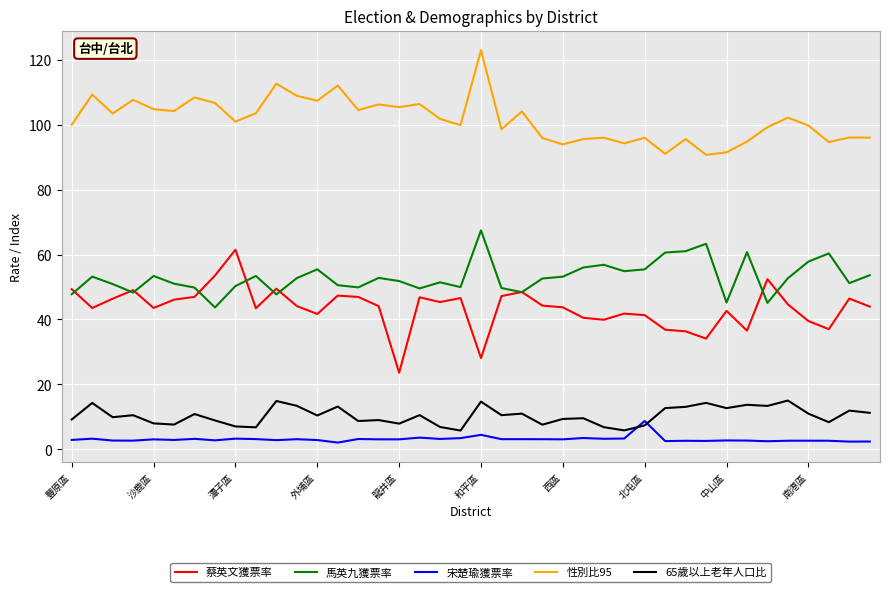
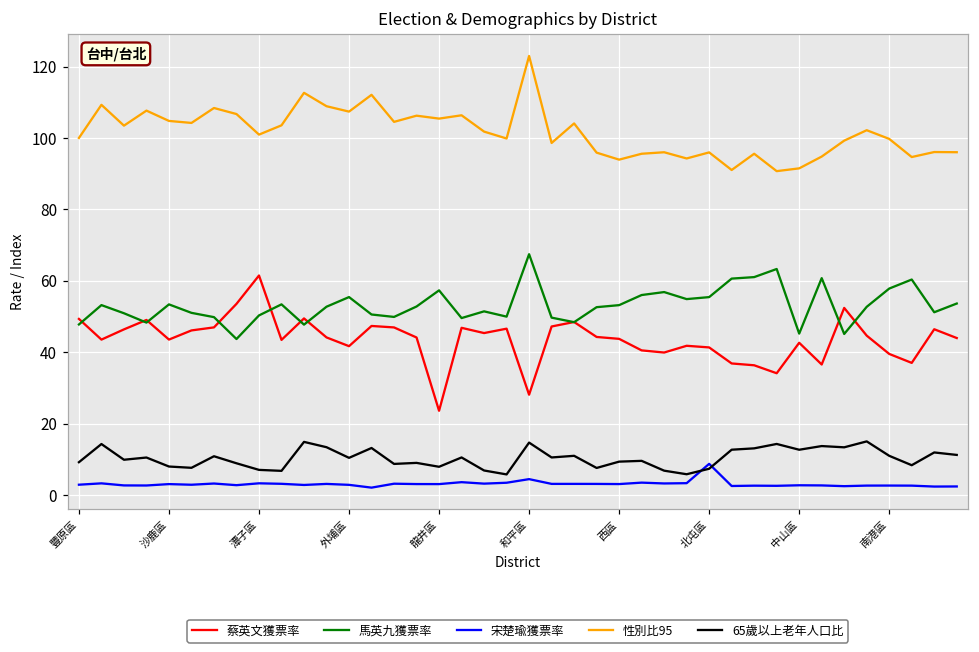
  {
    "蔡英文獲票率": {
      "豐原區": 49,
      "沙鹿區": 44,
      "潭子區": 61,
      "外埔區": 42,
      "龍井區": 24,
      "和平區": 28,
      "西區": 44,
      "北屯區": 41,
      "中山區": 43,
      "南港區": 40
    },
    "馬英九獲票率": {
      "豐原區": 48,
      "沙鹿區": 53,
      "潭子區": 50,
      "外埔區": 55,
-     "龍井區": 52,
+     "龍井區": 57,
      "和平區": 67,
      "西區": 53,
      "北屯區": 55,
      "中山區": 45,
      "南港區": 58
    },
    "宋楚瑜獲票率": {
      "豐原區": 3,
      "沙鹿區": 3,
      "潭子區": 3,
      "外埔區": 3,
      "龍井區": 3,
      "和平區": 4,
      "西區": 3,
      "北屯區": 9,
      "中山區": 3,
      "南港區": 3
    },
    "性別比95": {
      "豐原區": 100,
      "沙鹿區": 105,
      "潭子區": 101,
      "外埔區": 107,
      "龍井區": 105,
      "和平區": 123,
      "西區": 94,
      "北屯區": 96,
      "中山區": 91,
      "南港區": 100
    },
    "65歲以上老年人口比": {
      "豐原區": 9,
      "沙鹿區": 8,
      "潭子區": 7,
      "外埔區": 10,
      "龍井區": 8,
      "和平區": 15,
      "西區": 9,
      "北屯區": 7,
      "中山區": 13,
      "南港區": 11
    }
  }
